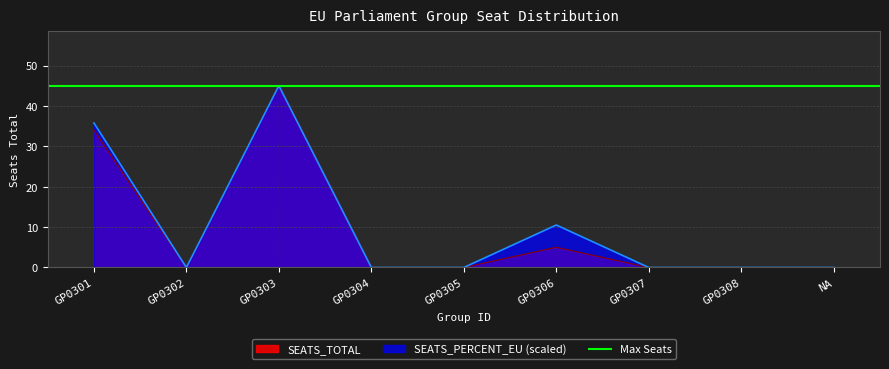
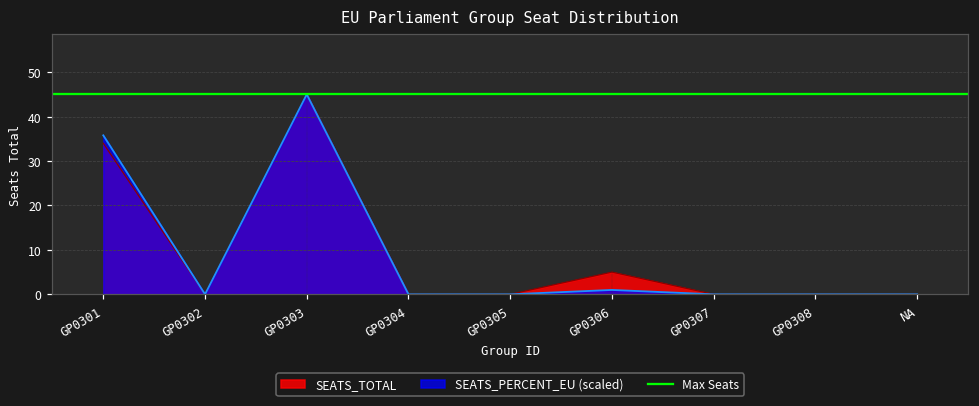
  {
    "SEATS_TOTAL": {
      "GP0301": 34,
      "GP0306": 5
    },
    "SEATS_PERCENT_EU (scaled)": {
      "GP0301": 36,
-     "GP0306": 11
+     "GP0306": 1
    }
  }
